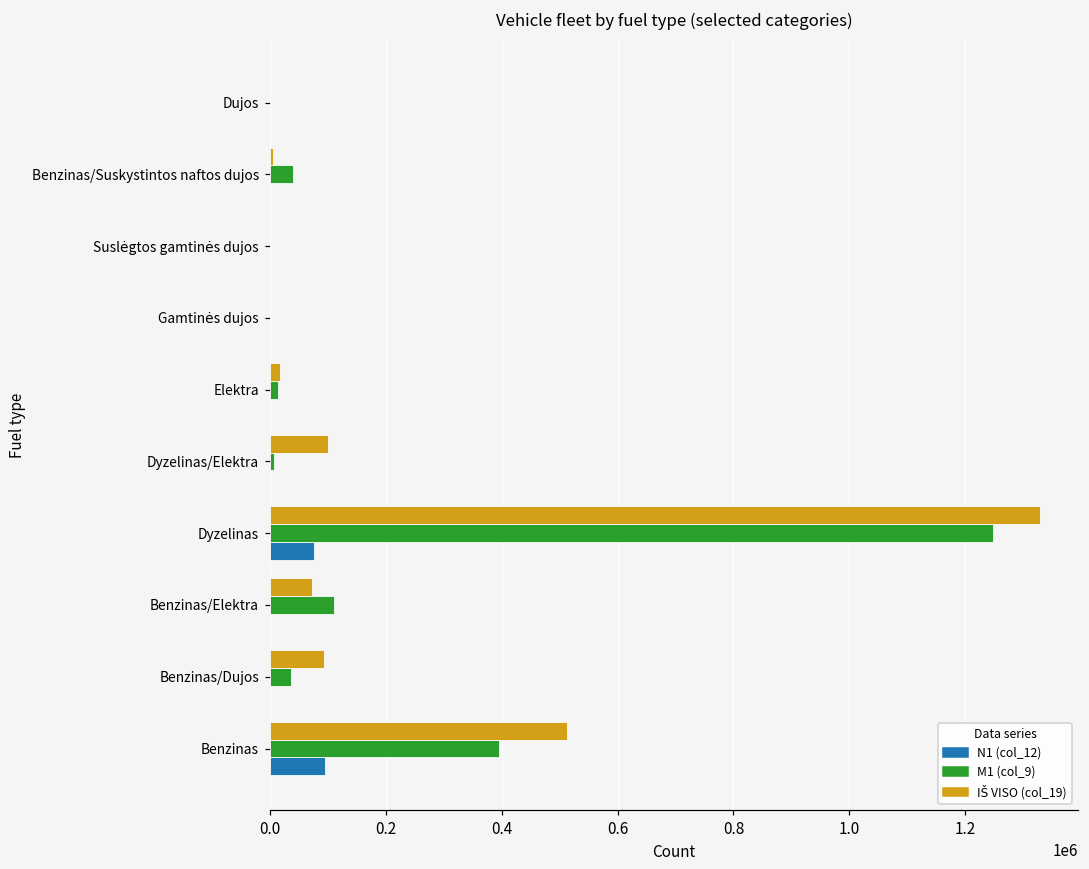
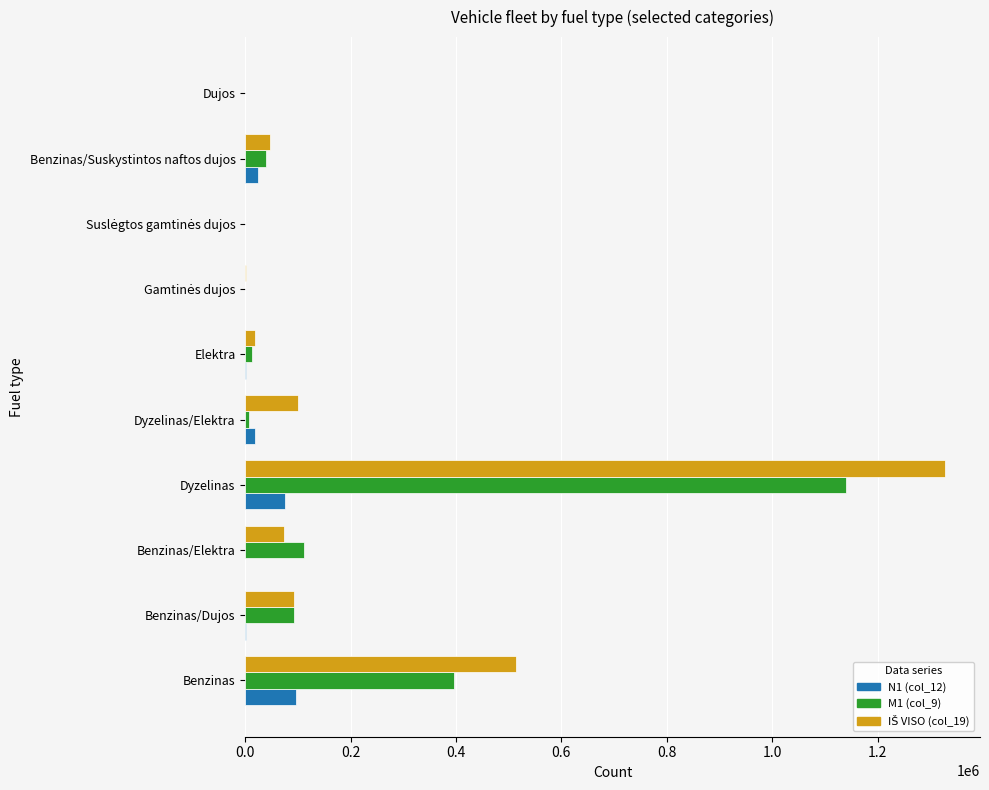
  {
    "N1 (col_12)": {
-     "Benzinas/Suskystintos naftos dujos": 0,
-     "Dyzelinas/Elektra": 0,
+     "Benzinas/Suskystintos naftos dujos": 20000,
+     "Dyzelinas/Elektra": 20000,
      "Dyzelinas": 80000,
      "Benzinas": 100000
    },
    "M1 (col_9)": {
      "Benzinas/Suskystintos naftos dujos": 40000,
      "Elektra": 10000,
      "Dyzelinas/Elektra": 10000,
-     "Dyzelinas": 1250000,
+     "Dyzelinas": 1140000,
      "Benzinas/Elektra": 110000,
-     "Benzinas/Dujos": 40000,
+     "Benzinas/Dujos": 90000,
      "Benzinas": 400000
    },
    "IŠ VISO (col_19)": {
-     "Benzinas/Suskystintos naftos dujos": 10000,
+     "Benzinas/Suskystintos naftos dujos": 50000,
      "Elektra": 20000,
      "Dyzelinas/Elektra": 100000,
      "Dyzelinas": 1330000,
      "Benzinas/Elektra": 70000,
      "Benzinas/Dujos": 90000,
      "Benzinas": 510000
    }
  }
